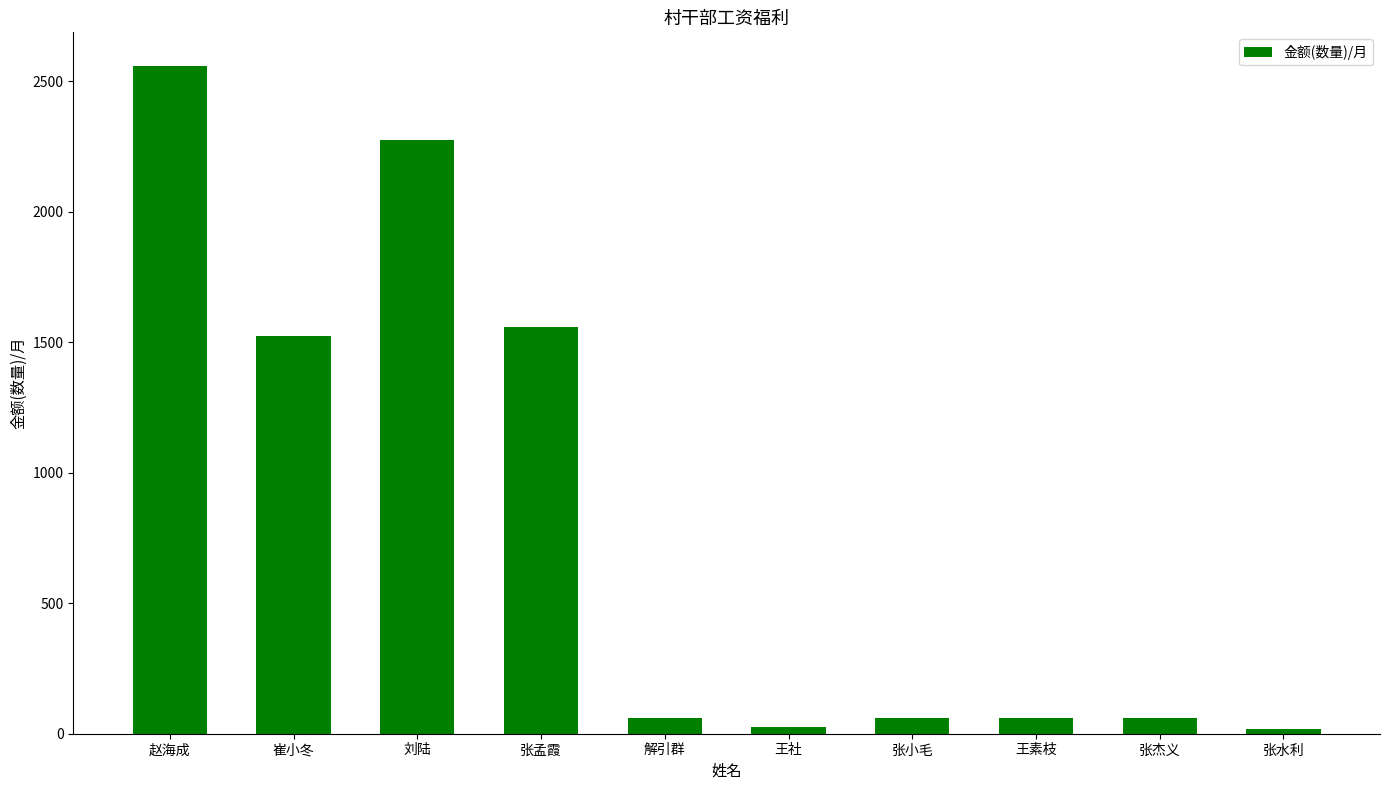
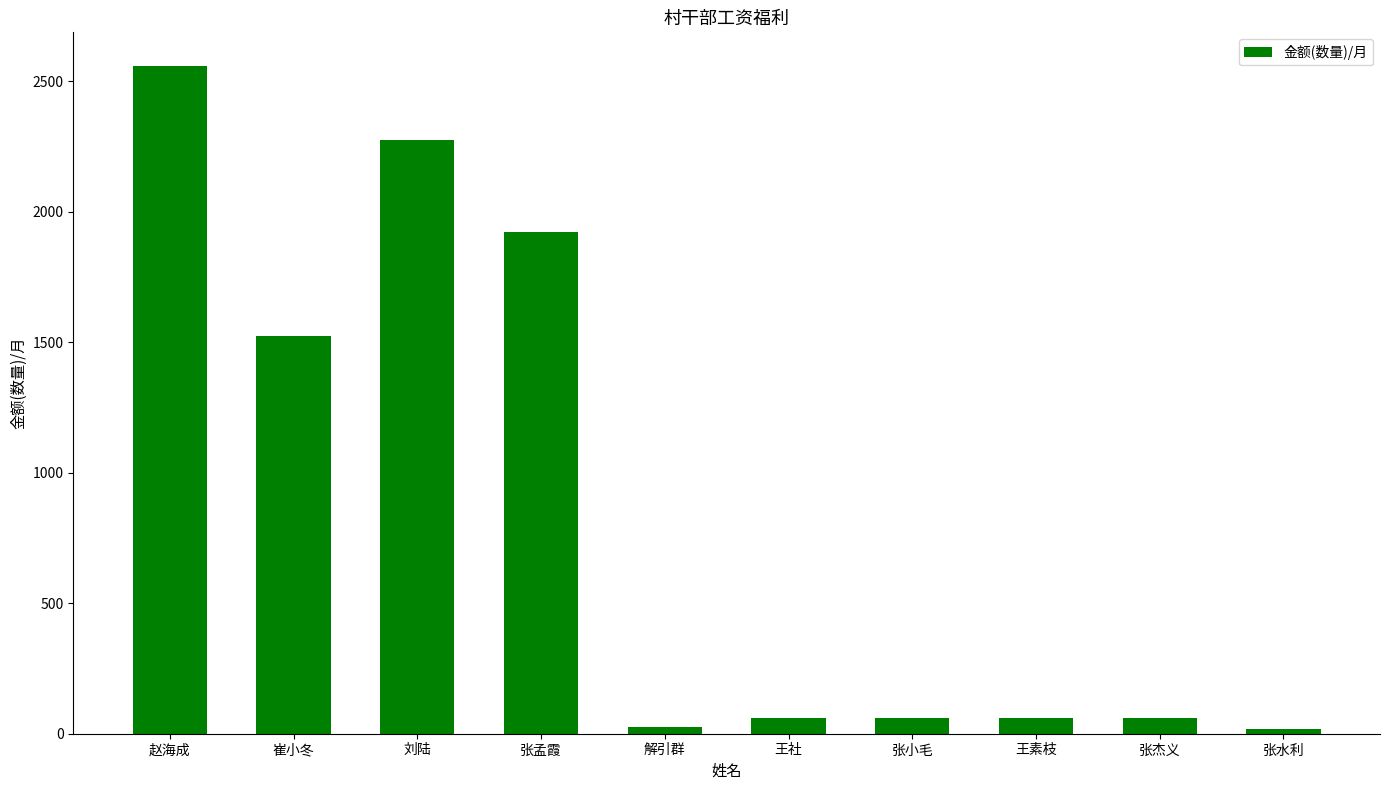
  {
    "赵海成": 2560,
    "崔小冬": 1520,
    "刘陆": 2280,
-   "张孟霞": 1560,
-   "解引群": 60,
-   "王社": 30,
+   "张孟霞": 1920,
+   "解引群": 30,
+   "王社": 60,
    "张小毛": 60,
    "王素枝": 60,
    "张杰义": 60,
    "张水利": 20
  }
